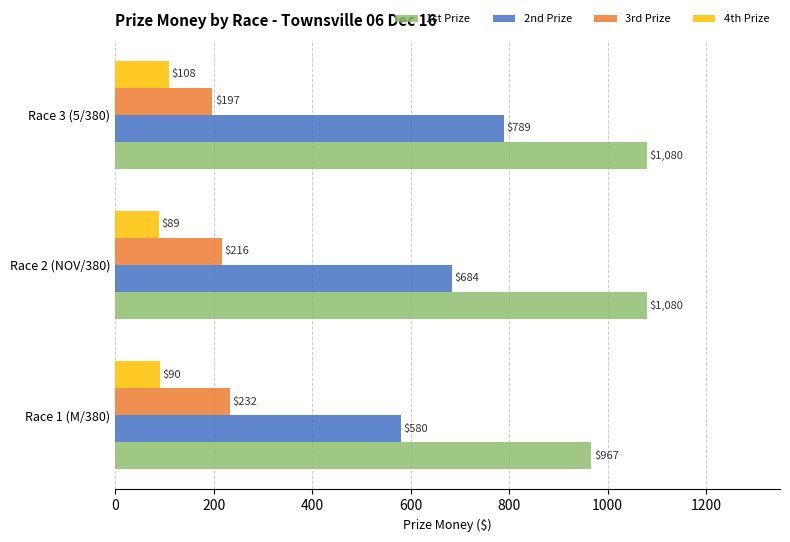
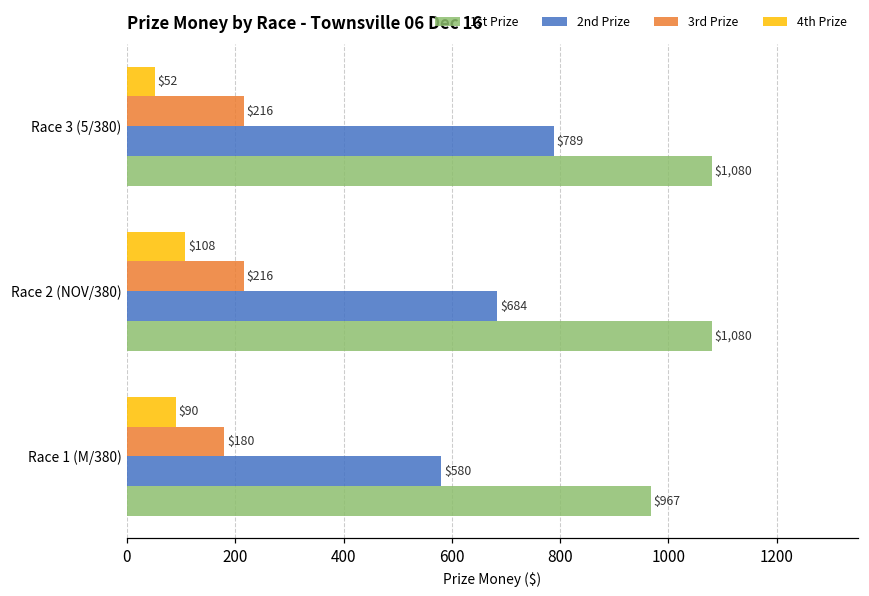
  {
    "1st Prize": {
      "Race 3 (5/380)": "$1,080",
      "Race 2 (NOV/380)": "$1,080",
      "Race 1 (M/380)": "$967"
    },
    "2nd Prize": {
      "Race 3 (5/380)": "$789",
      "Race 2 (NOV/380)": "$684",
      "Race 1 (M/380)": "$580"
    },
    "3rd Prize": {
-     "Race 3 (5/380)": "$197",
+     "Race 3 (5/380)": "$216",
      "Race 2 (NOV/380)": "$216",
-     "Race 1 (M/380)": "$232"
+     "Race 1 (M/380)": "$180"
    },
    "4th Prize": {
-     "Race 3 (5/380)": "$108",
-     "Race 2 (NOV/380)": "$89",
+     "Race 3 (5/380)": "$52",
+     "Race 2 (NOV/380)": "$108",
      "Race 1 (M/380)": "$90"
    }
  }
